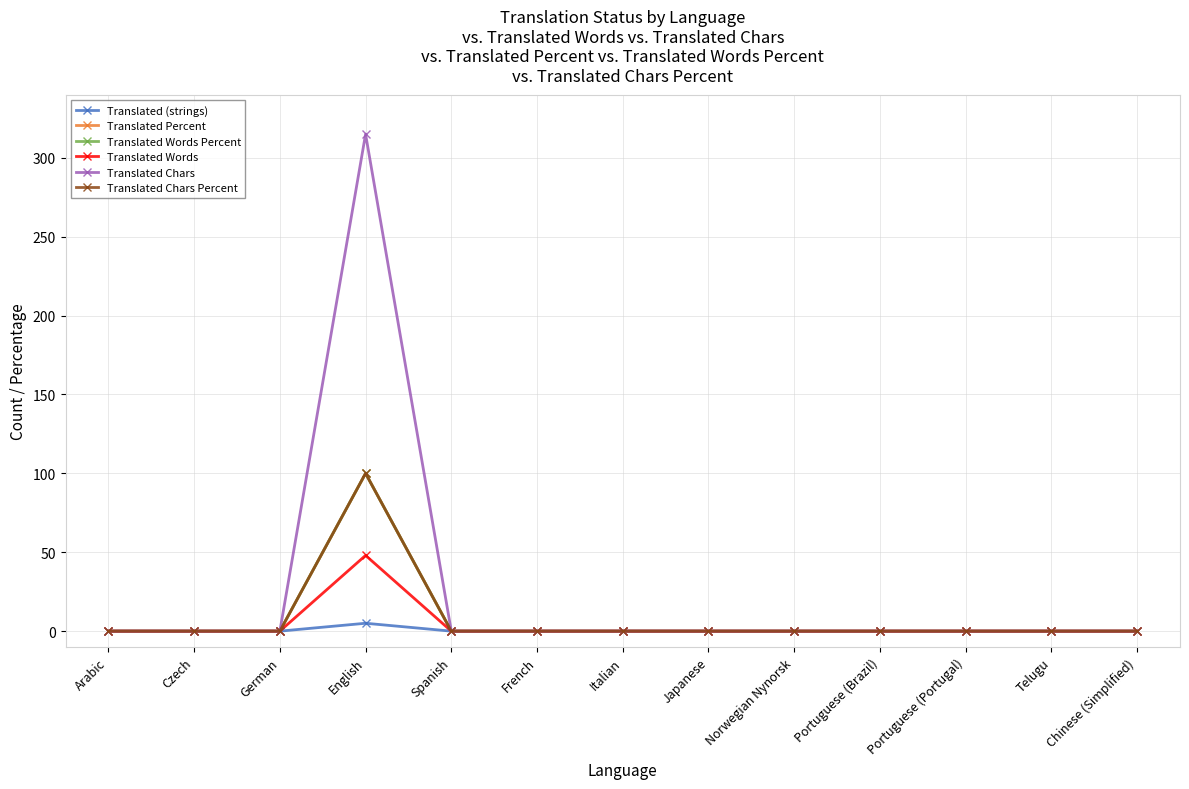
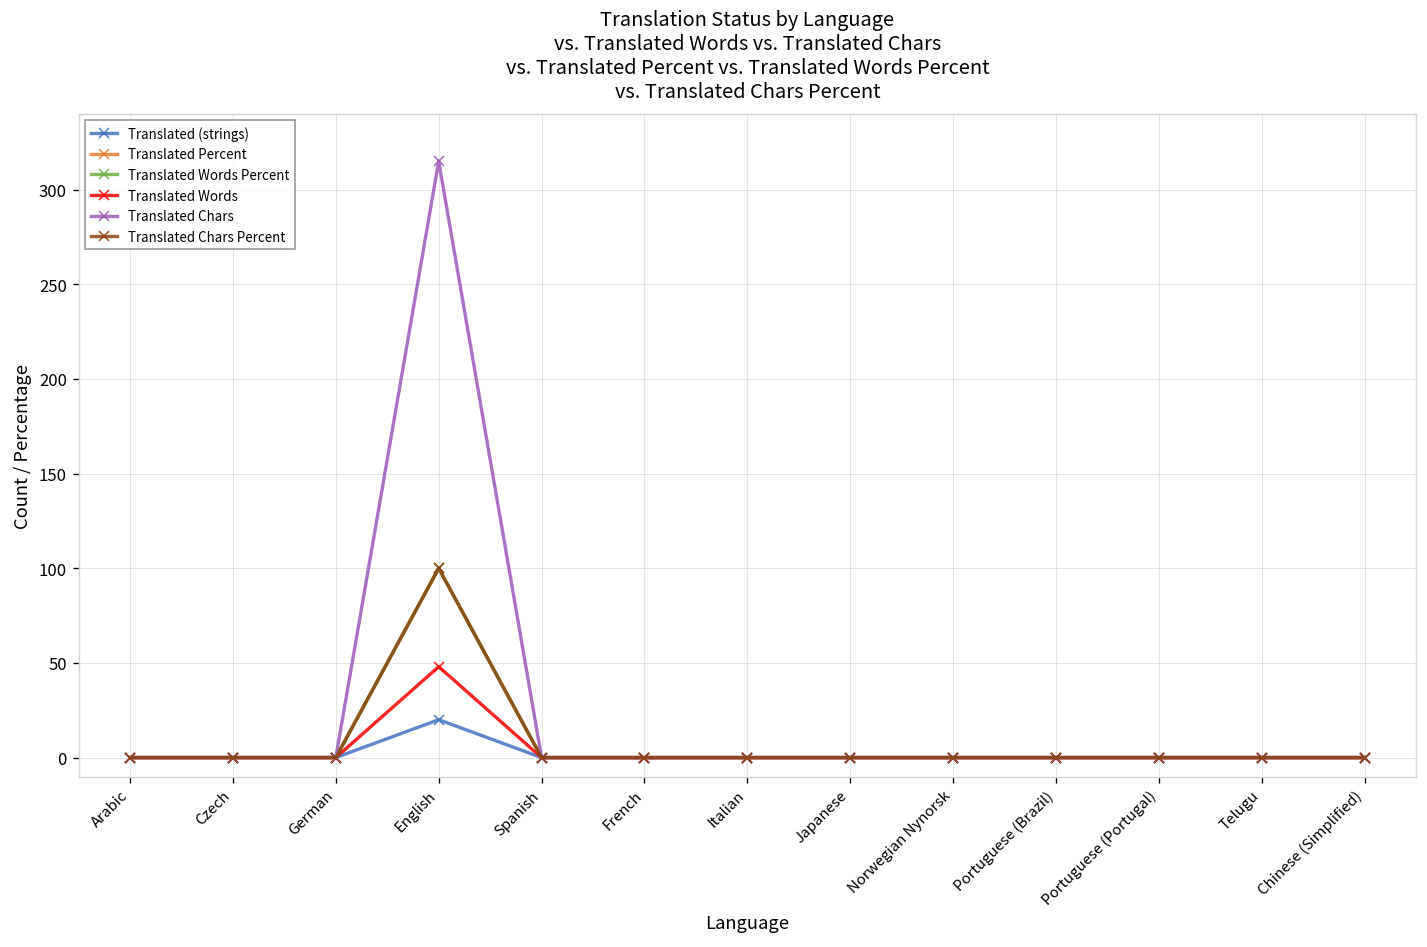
  {
    "Translated (strings)": {
-     "English": 5
+     "English": 20
    },
    "Translated Chars Percent": {
      "English": 100
    },
    "Translated Words": {
      "English": 48
    },
    "Translated Chars": {
      "English": 315
    }
  }
